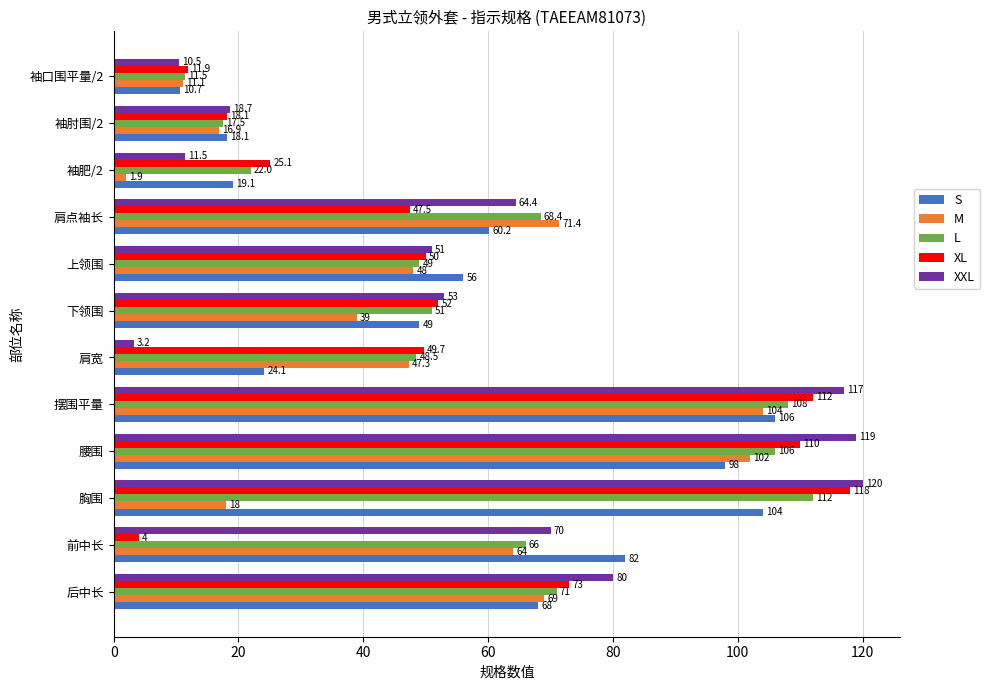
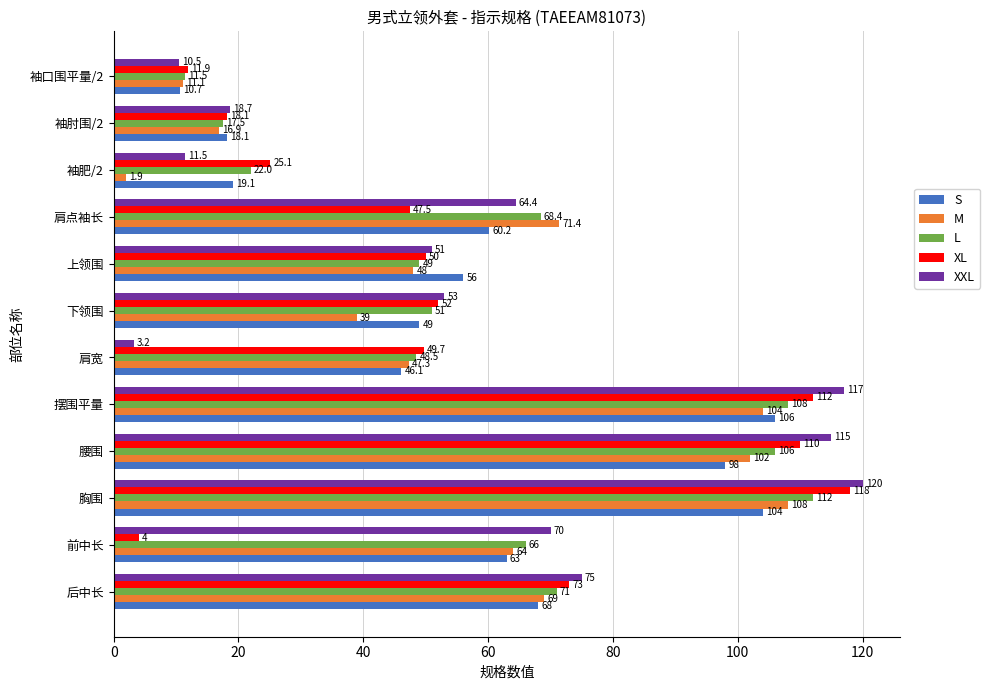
  {
    "S": {
      "袖肥/2": 19.1,
      "肩点袖长": 60.2,
      "上领围": 56,
      "下领围": 49,
-     "肩宽": 24.1,
+     "肩宽": 46.1,
      "摆围平量": 106,
      "腰围": 98,
      "胸围": 104,
-     "前中长": 82,
+     "前中长": 63,
      "后中长": 68
    },
    "M": {
      "袖肥/2": 1.9,
      "肩点袖长": 71.4,
      "上领围": 48,
      "下领围": 39,
      "摆围平量": 104,
      "腰围": 102,
-     "胸围": 18,
+     "胸围": 108,
      "前中长": 64,
      "后中长": 69
    },
    "L": {
      "袖肥/2": 22.0,
      "肩点袖长": 68.4,
      "上领围": 49,
      "下领围": 51,
      "摆围平量": 108,
      "腰围": 106,
      "胸围": 112,
      "前中长": 66,
      "后中长": 71
    },
    "XL": {
      "袖肥/2": 25.1,
      "肩点袖长": 47.5,
      "上领围": 50,
      "下领围": 52,
      "摆围平量": 112,
      "腰围": 110,
      "胸围": 118,
      "前中长": 4,
      "后中长": 73
    },
    "XXL": {
      "袖肥/2": 11.5,
      "肩点袖长": 64.4,
      "上领围": 51,
      "下领围": 53,
      "肩宽": 3.2,
      "摆围平量": 117,
-     "腰围": 119,
+     "腰围": 115,
      "胸围": 120,
      "前中长": 70,
-     "后中长": 80
+     "后中长": 75
    }
  }
